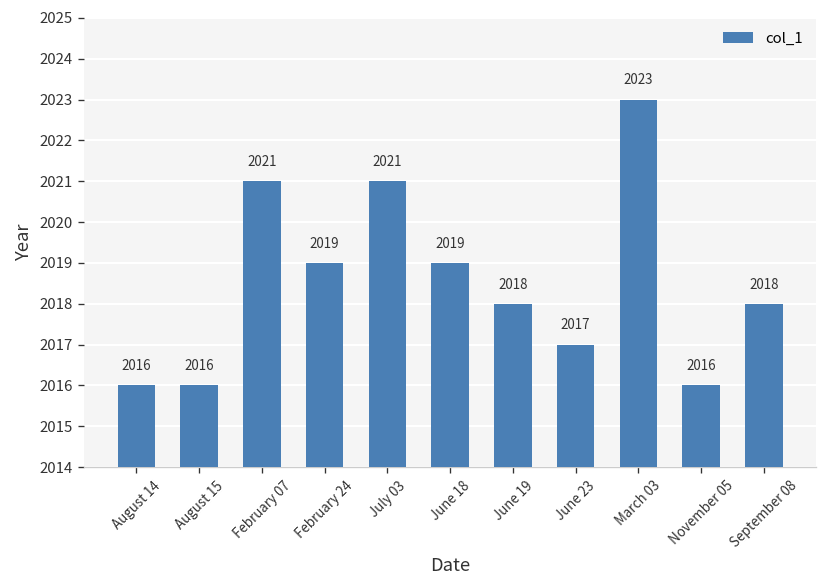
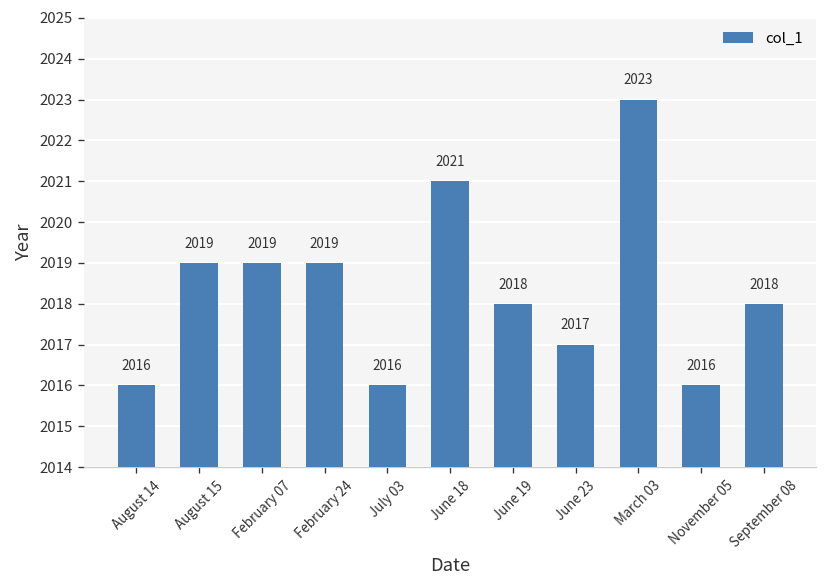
  {
    "August 14": 2016,
-   "August 15": 2016,
-   "February 07": 2021,
+   "August 15": 2019,
+   "February 07": 2019,
    "February 24": 2019,
-   "July 03": 2021,
-   "June 18": 2019,
+   "July 03": 2016,
+   "June 18": 2021,
    "June 19": 2018,
    "June 23": 2017,
    "March 03": 2023,
    "November 05": 2016,
    "September 08": 2018
  }
